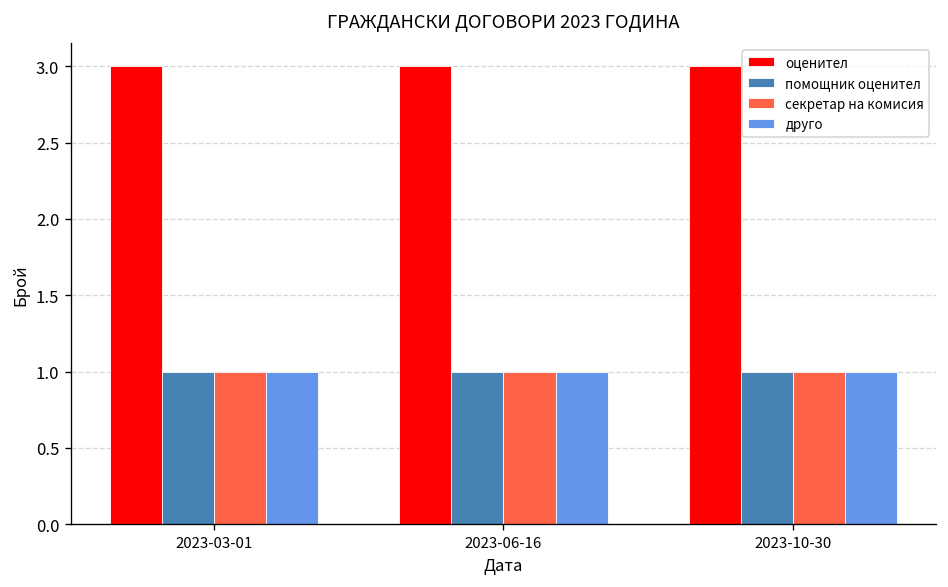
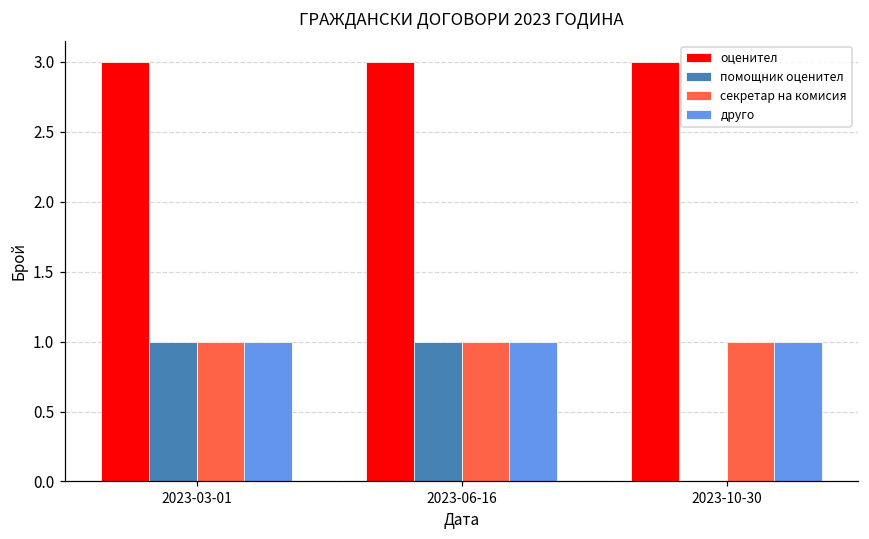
  {
    "оценител": {
      "2023-03-01": 3,
      "2023-06-16": 3,
      "2023-10-30": 3
    },
    "помощник оценител": {
      "2023-03-01": 1,
      "2023-06-16": 1,
-     "2023-10-30": 1
+     "2023-10-30": 0
    },
    "секретар на комисия": {
      "2023-03-01": 1,
      "2023-06-16": 1,
      "2023-10-30": 1
    },
    "друго": {
      "2023-03-01": 1,
      "2023-06-16": 1,
      "2023-10-30": 1
    }
  }
